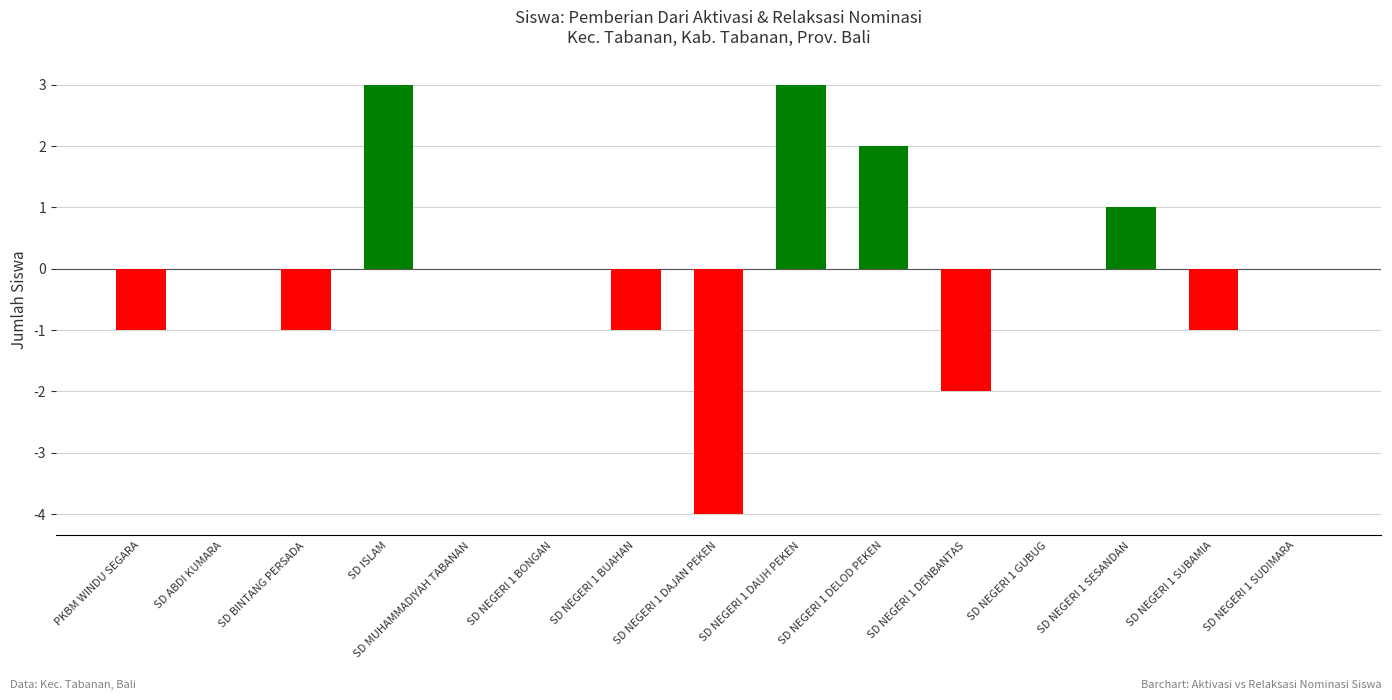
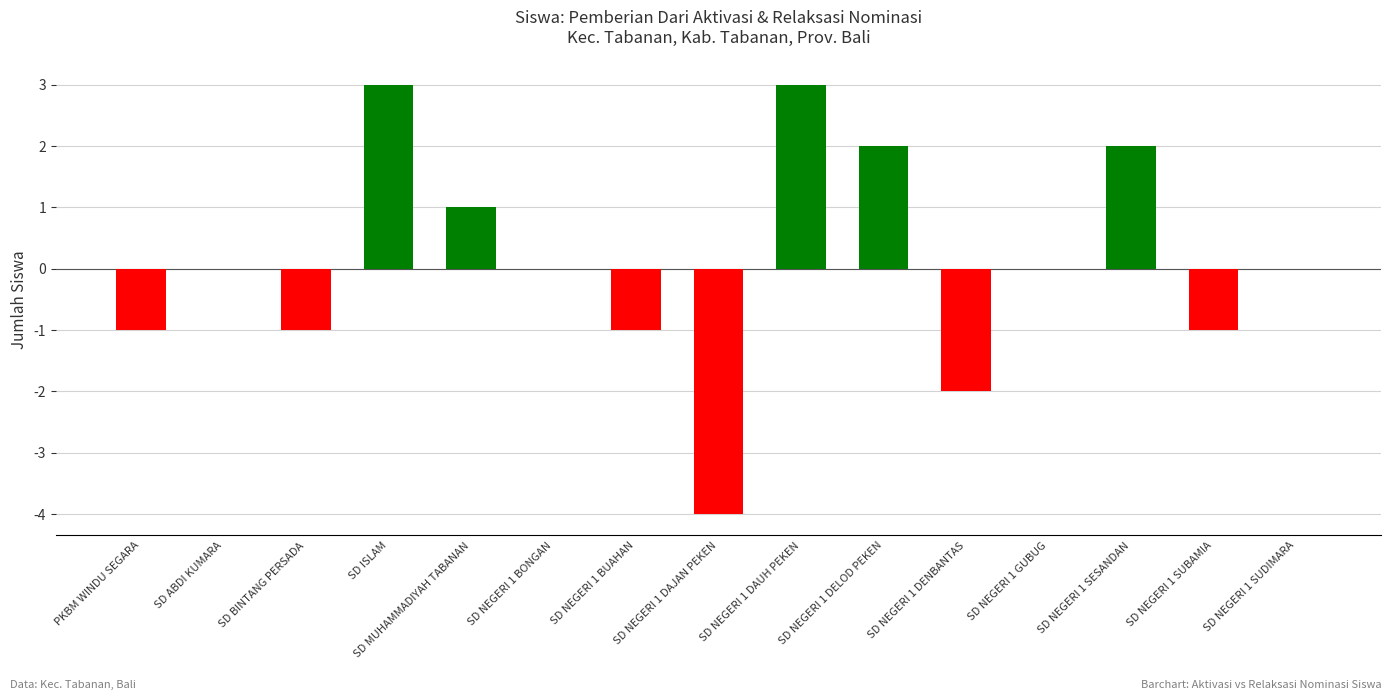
  {
    "PKBM WINDU SEGARA": -1,
    "SD ABDI KUMARA": 0,
    "SD BINTANG PERSADA": -1,
    "SD ISLAM": 3,
-   "SD MUHAMMADIYAH TABANAN": 0,
+   "SD MUHAMMADIYAH TABANAN": 1,
    "SD NEGERI 1 BONGAN": 0,
    "SD NEGERI 1 BUAHAN": -1,
    "SD NEGERI 1 DAJAN PEKEN": -4,
    "SD NEGERI 1 DAUH PEKEN": 3,
    "SD NEGERI 1 DELOD PEKEN": 2,
    "SD NEGERI 1 DENBANTAS": -2,
    "SD NEGERI 1 GUBUG": 0,
-   "SD NEGERI 1 SESANDAN": 1,
+   "SD NEGERI 1 SESANDAN": 2,
    "SD NEGERI 1 SUBAMIA": -1,
    "SD NEGERI 1 SUDIMARA": 0
  }
